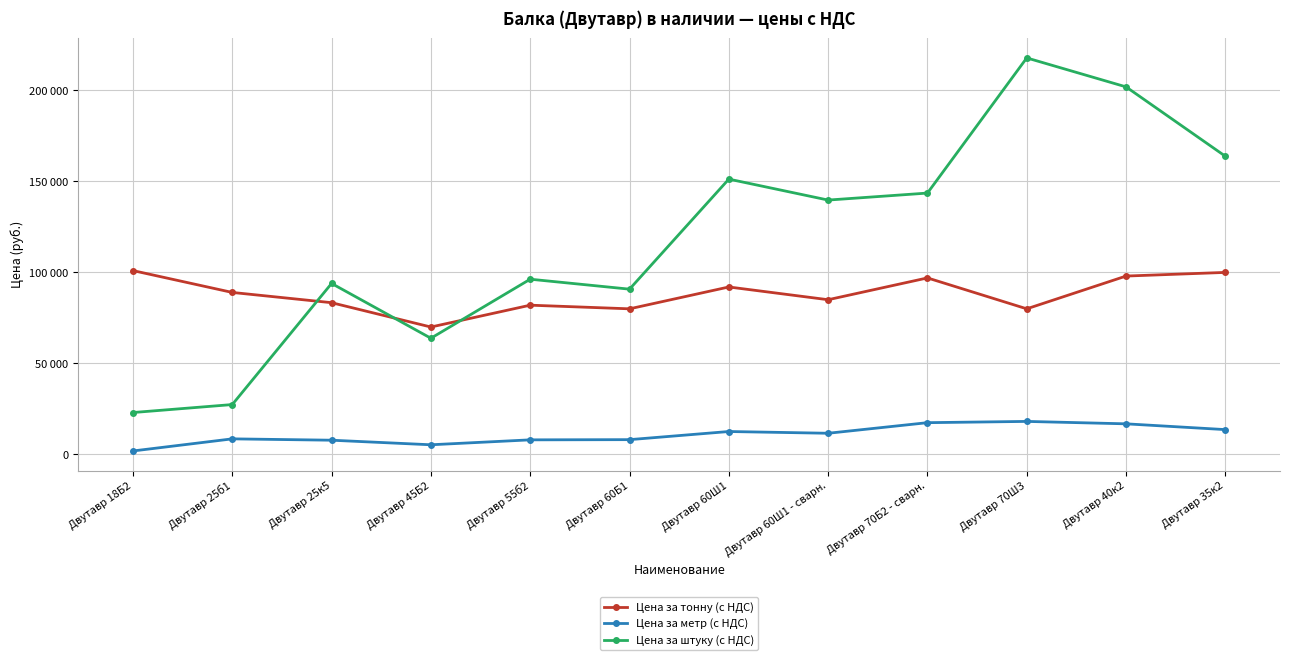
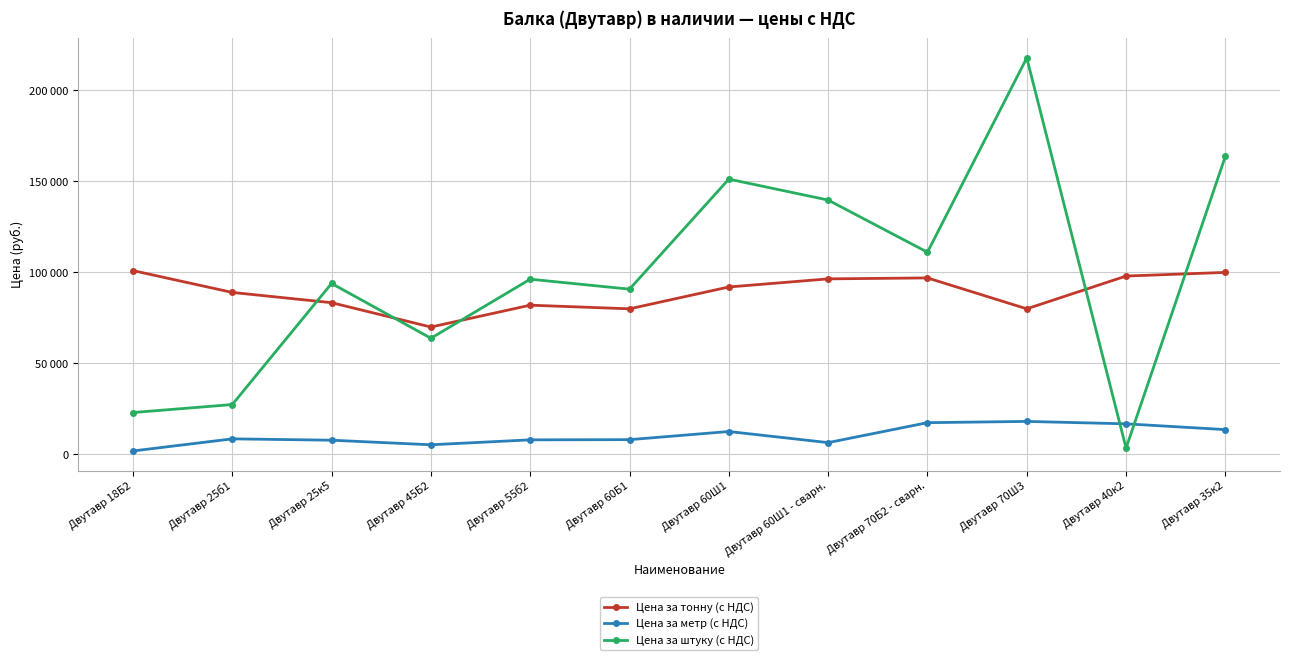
  {
    "Цена за тонну (с НДС)": {
      "Двутавр 18Б2": 101000,
      "Двутавр 25б1": 89000,
      "Двутавр 25к5": 83000,
      "Двутавр 45Б2": 70000,
      "Двутавр 55б2": 82000,
      "Двутавр 60Б1": 80000,
      "Двутавр 60Ш1": 92000,
-     "Двутавр 60Ш1 - сварн.": 85000,
+     "Двутавр 60Ш1 - сварн.": 96000,
      "Двутавр 70Б2 - сварн.": 97000,
      "Двутавр 70Ш3": 80000,
      "Двутавр 40к2": 98000,
      "Двутавр 35к2": 100000
    },
    "Цена за метр (с НДС)": {
      "Двутавр 18Б2": 2000,
      "Двутавр 25б1": 9000,
      "Двутавр 25к5": 8000,
      "Двутавр 45Б2": 5000,
      "Двутавр 55б2": 8000,
      "Двутавр 60Б1": 8000,
      "Двутавр 60Ш1": 13000,
-     "Двутавр 60Ш1 - сварн.": 12000,
+     "Двутавр 60Ш1 - сварн.": 7000,
      "Двутавр 70Б2 - сварн.": 17000,
      "Двутавр 70Ш3": 18000,
      "Двутавр 40к2": 17000,
      "Двутавр 35к2": 14000
    },
    "Цена за штуку (с НДС)": {
      "Двутавр 18Б2": 23000,
      "Двутавр 25б1": 27000,
      "Двутавр 25к5": 94000,
      "Двутавр 45Б2": 64000,
      "Двутавр 55б2": 96000,
      "Двутавр 60Б1": 91000,
      "Двутавр 60Ш1": 151000,
      "Двутавр 60Ш1 - сварн.": 140000,
-     "Двутавр 70Б2 - сварн.": 144000,
+     "Двутавр 70Б2 - сварн.": 111000,
      "Двутавр 70Ш3": 218000,
-     "Двутавр 40к2": 202000,
+     "Двутавр 40к2": 4000,
      "Двутавр 35к2": 164000
    }
  }
